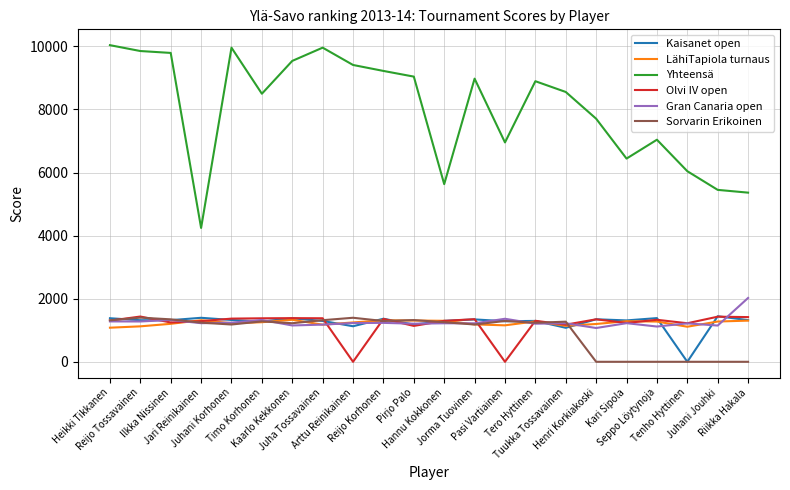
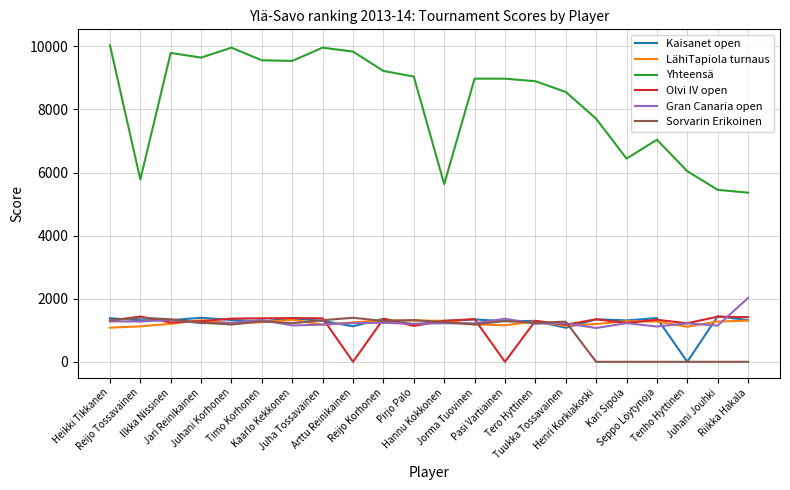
  {
    "Kaisanet open": {
      "Arttu Reinikainen": 1100
    },
    "LähiTapiola turnaus": {
      "Heikki Tikkanen": 1100,
      "Reijo Tossavainen": 1100,
      "Pasi Vartiainen": 1200,
      "Henri Korkiakoski": 1200,
      "Tenho Hyttinen": 1100,
      "Juhani Jouhki": 1300
    },
    "Yhteensä": {
      "Heikki Tikkanen": 10000,
-     "Reijo Tossavainen": 9900,
+     "Reijo Tossavainen": 5800,
      "Ilkka Nissinen": 9800,
-     "Jari Reinikainen": 4200,
+     "Jari Reinikainen": 9600,
      "Juhani Korhonen": 10000,
-     "Timo Korhonen": 8500,
+     "Timo Korhonen": 9600,
      "Kaarlo Kekkonen": 9500,
      "Juha Tossavainen": 10000,
-     "Arttu Reinikainen": 9400,
+     "Arttu Reinikainen": 9800,
      "Reijo Korhonen": 9200,
      "Pirjo Palo": 9000,
      "Hannu Kokkonen": 5600,
      "Jorma Tuovinen": 9000,
-     "Pasi Vartiainen": 7000,
+     "Pasi Vartiainen": 9000,
      "Tero Hyttinen": 8900,
      "Tuukka Tossavainen": 8600,
      "Henri Korkiakoski": 7700,
      "Kari Sipola": 6400,
      "Seppo Löytynoja": 7000,
      "Tenho Hyttinen": 6000,
      "Juhani Jouhki": 5500,
      "Riikka Hakala": 5400
    },
    "Olvi IV open": {
      "Arttu Reinikainen": 0,
      "Pasi Vartiainen": 0,
      "Riikka Hakala": 1400
    },
    "Gran Canaria open": {
      "Henri Korkiakoski": 1100,
      "Seppo Löytynoja": 1100,
      "Juhani Jouhki": 1100,
      "Riikka Hakala": 2000
    },
    "Sorvarin Erikoinen": {
      "Arttu Reinikainen": 1400,
      "Henri Korkiakoski": 0,
      "Kari Sipola": 0,
      "Seppo Löytynoja": 0,
      "Juhani Jouhki": 0,
      "Riikka Hakala": 0
    }
  }
